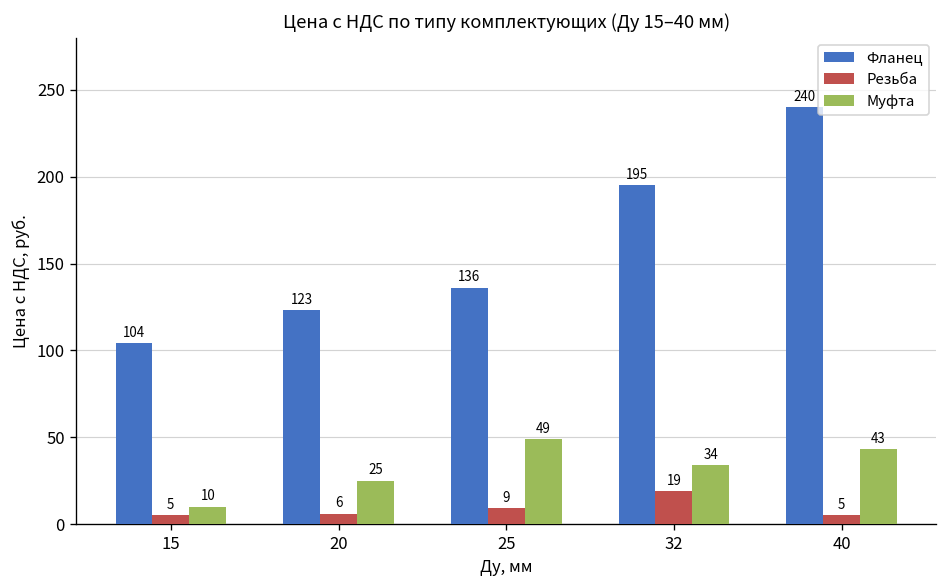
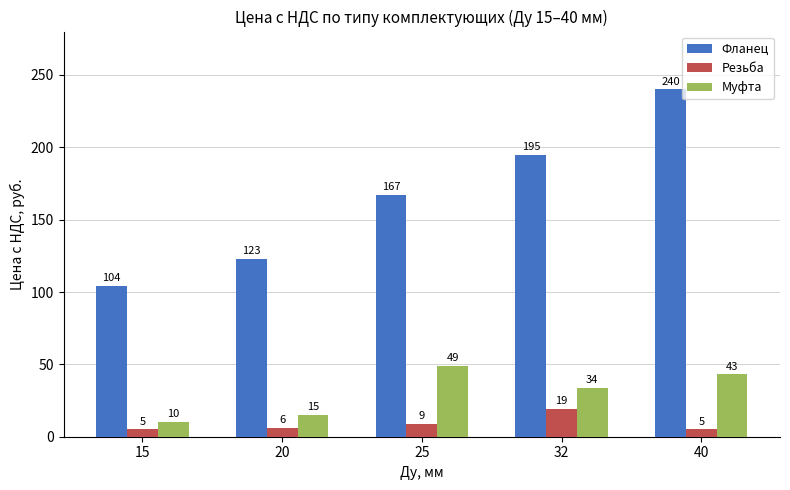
  {
    "Фланец": {
      "15": 104,
      "20": 123,
-     "25": 136,
+     "25": 167,
      "32": 195,
      "40": 240
    },
    "Резьба": {
      "15": 5,
      "20": 6,
      "25": 9,
      "32": 19,
      "40": 5
    },
    "Муфта": {
      "15": 10,
-     "20": 25,
+     "20": 15,
      "25": 49,
      "32": 34,
      "40": 43
    }
  }
